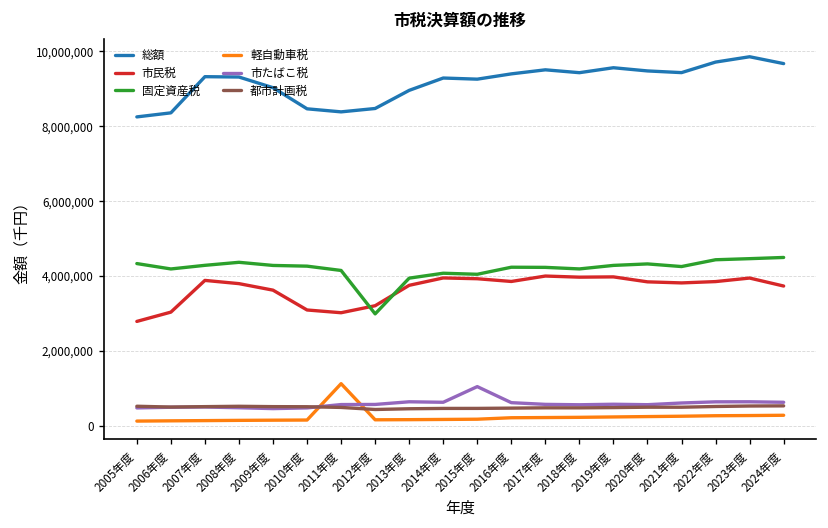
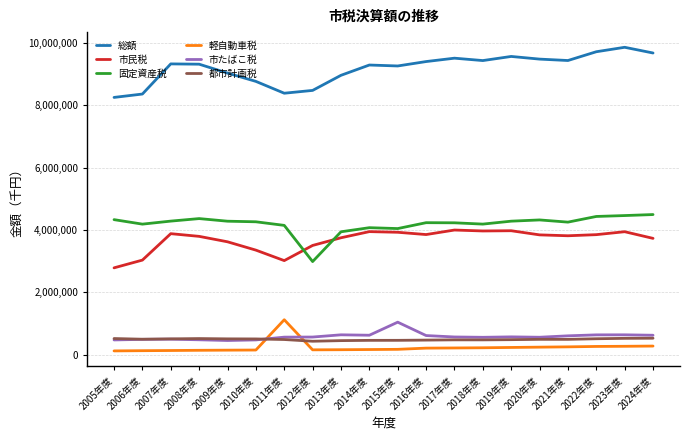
  {
    "総額": {
      "2005年度": "8,300,000",
      "2006年度": "8,400,000",
      "2007年度": "9,300,000",
      "2008年度": "9,300,000",
      "2009年度": "9,000,000",
-     "2010年度": "8,500,000",
+     "2010年度": "8,800,000",
      "2011年度": "8,400,000",
      "2012年度": "8,500,000",
      "2013年度": "9,000,000",
      "2014年度": "9,300,000",
      "2015年度": "9,300,000",
      "2016年度": "9,400,000",
      "2017年度": "9,500,000",
      "2018年度": "9,400,000",
      "2019年度": "9,600,000",
      "2020年度": "9,500,000",
      "2021年度": "9,400,000",
      "2022年度": "9,700,000",
      "2023年度": "9,900,000",
      "2024年度": "9,700,000"
    },
    "市民税": {
      "2005年度": "2,800,000",
      "2006年度": "3,000,000",
      "2007年度": "3,900,000",
      "2008年度": "3,800,000",
      "2009年度": "3,600,000",
-     "2010年度": "3,100,000",
+     "2010年度": "3,400,000",
      "2011年度": "3,000,000",
-     "2012年度": "3,200,000",
+     "2012年度": "3,500,000",
      "2013年度": "3,800,000",
      "2014年度": "3,900,000",
      "2015年度": "3,900,000",
      "2016年度": "3,900,000",
      "2017年度": "4,000,000",
      "2018年度": "4,000,000",
      "2019年度": "4,000,000",
      "2020年度": "3,800,000",
      "2021年度": "3,800,000",
      "2022年度": "3,900,000",
      "2023年度": "3,900,000",
      "2024年度": "3,700,000"
    },
    "固定資産税": {
      "2005年度": "4,300,000",
      "2006年度": "4,200,000",
      "2007年度": "4,300,000",
      "2008年度": "4,400,000",
      "2009年度": "4,300,000",
      "2010年度": "4,300,000",
      "2011年度": "4,100,000",
      "2012年度": "3,000,000",
      "2013年度": "3,900,000",
      "2014年度": "4,100,000",
      "2015年度": "4,000,000",
      "2016年度": "4,200,000",
      "2017年度": "4,200,000",
      "2018年度": "4,200,000",
      "2019年度": "4,300,000",
      "2020年度": "4,300,000",
      "2021年度": "4,300,000",
      "2022年度": "4,400,000",
      "2023年度": "4,500,000",
      "2024年度": "4,500,000"
    },
    "軽自動車税": {
      "2005年度": "100,000",
      "2006年度": "100,000",
      "2007年度": "100,000",
      "2008年度": "100,000",
      "2009年度": "200,000",
      "2010年度": "200,000",
      "2011年度": "1,100,000",
      "2012年度": "200,000",
      "2013年度": "200,000",
      "2014年度": "200,000",
      "2015年度": "200,000",
      "2016年度": "200,000",
      "2017年度": "200,000",
      "2018年度": "200,000",
      "2019年度": "200,000",
      "2020年度": "200,000",
      "2021年度": "300,000",
      "2022年度": "300,000",
      "2023年度": "300,000",
      "2024年度": "300,000"
    },
    "市たばこ税": {
      "2012年度": "600,000",
      "2013年度": "600,000",
      "2014年度": "600,000",
      "2015年度": "1,000,000",
      "2016年度": "600,000",
      "2017年度": "600,000",
      "2018年度": "600,000",
      "2019年度": "600,000",
      "2021年度": "600,000",
      "2022年度": "600,000",
      "2023年度": "600,000",
      "2024年度": "600,000"
    },
    "都市計画税": {
      "2012年度": "400,000",
      "2013年度": "500,000",
      "2014年度": "500,000",
      "2015年度": "500,000",
      "2016年度": "500,000",
      "2017年度": "500,000",
      "2018年度": "500,000",
      "2019年度": "500,000",
      "2021年度": "500,000",
      "2022年度": "500,000",
      "2023年度": "500,000",
      "2024年度": "500,000"
    }
  }
